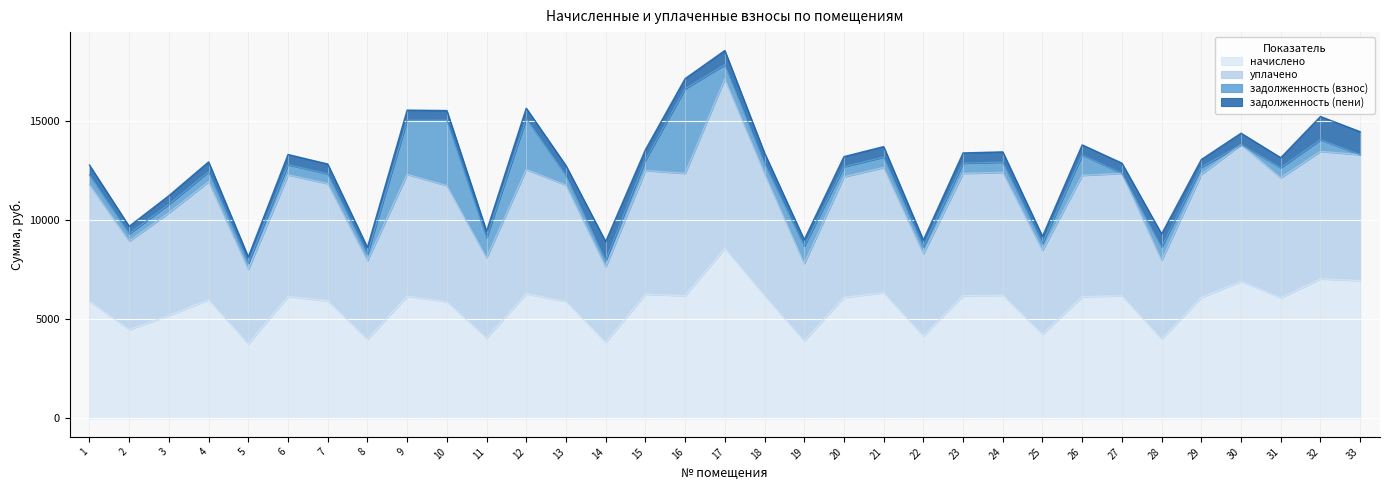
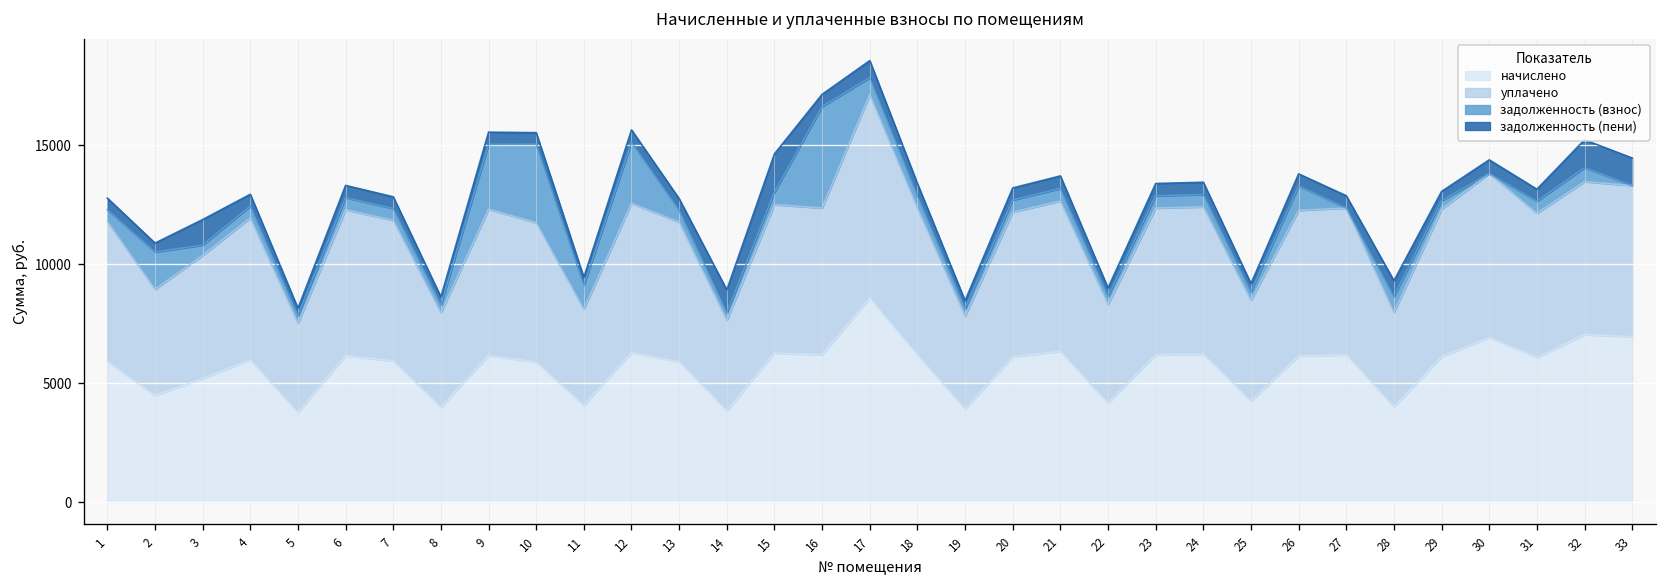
  {
    "задолженность (взнос)": {
      "1": 500,
-     "2": 400,
+     "2": 1600,
      "3": 400,
      "4": 500,
      "5": 300,
      "6": 500,
      "7": 500,
      "8": 300,
      "9": 2700,
      "10": 3300,
      "11": 1000,
      "12": 2600,
      "13": 500,
      "14": 300,
      "15": 500,
      "16": 4300,
      "17": 700,
      "18": 500,
-     "19": 900,
+     "19": 300,
      "20": 500,
      "21": 500,
      "22": 300,
      "23": 500,
      "24": 500,
      "25": 400,
      "26": 1000,
      "28": 700,
      "29": 400,
      "31": 500,
      "32": 600
    },
    "задолженность (пени)": {
      "1": 500,
      "2": 400,
-     "3": 400,
+     "3": 1100,
      "4": 500,
      "5": 300,
      "6": 500,
      "7": 500,
      "8": 300,
      "9": 500,
      "10": 500,
      "11": 300,
      "12": 500,
      "13": 500,
      "14": 1000,
-     "15": 500,
+     "15": 1600,
      "16": 500,
      "17": 700,
      "18": 500,
      "19": 300,
      "20": 500,
      "21": 500,
      "22": 300,
      "23": 500,
      "24": 500,
      "25": 400,
      "26": 500,
      "27": 500,
      "28": 700,
      "29": 400,
      "30": 600,
      "31": 500,
      "32": 1200,
      "33": 1200
    }
  }
